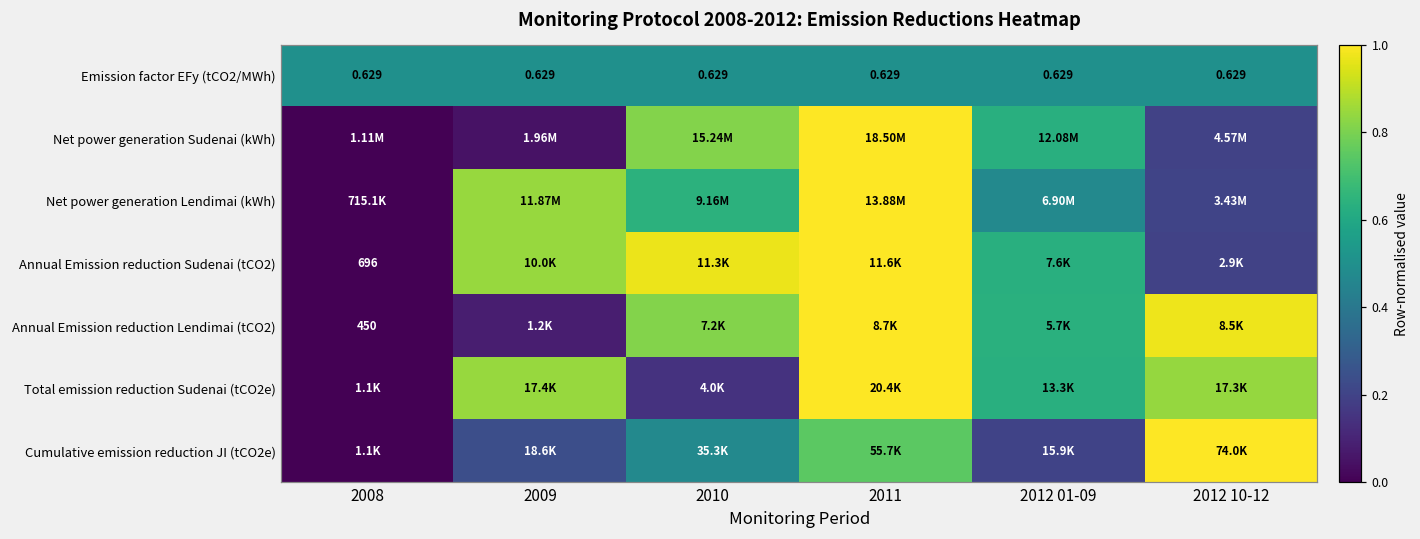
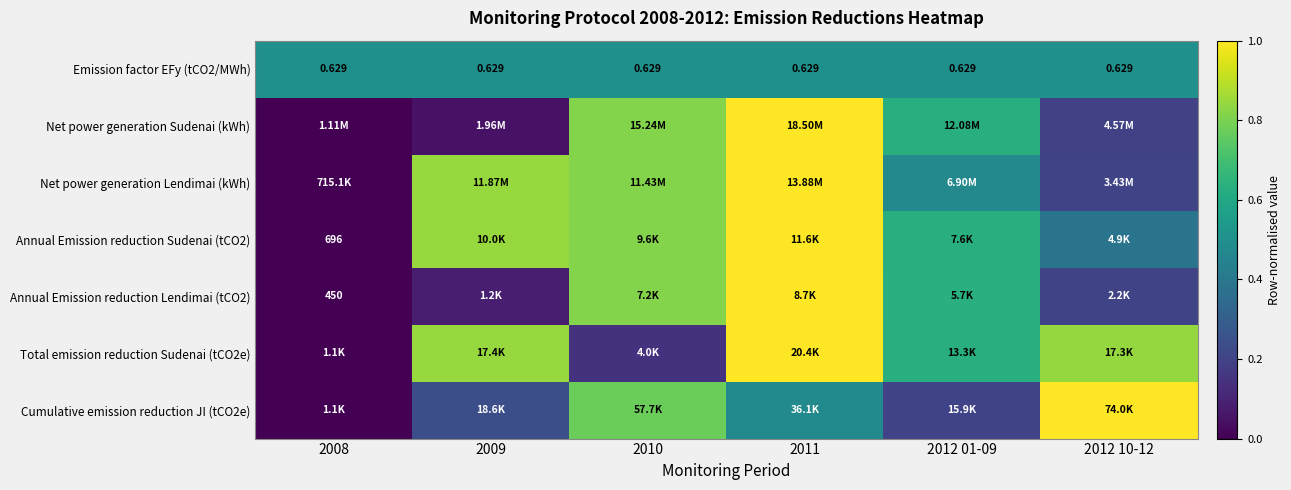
  {
    "Emission factor EFy (tCO2/MWh)": {
      "2008": "0.629",
      "2009": "0.629",
      "2010": "0.629",
      "2011": "0.629",
      "2012 01-09": "0.629",
      "2012 10-12": "0.629"
    },
    "Net power generation Sudenai (kWh)": {
      "2008": "1.11M",
      "2009": "1.96M",
      "2010": "15.24M",
      "2011": "18.50M",
      "2012 01-09": "12.08M",
      "2012 10-12": "4.57M"
    },
    "Net power generation Lendimai (kWh)": {
      "2008": "715.1K",
      "2009": "11.87M",
-     "2010": "9.16M",
+     "2010": "11.43M",
      "2011": "13.88M",
      "2012 01-09": "6.90M",
      "2012 10-12": "3.43M"
    },
    "Annual Emission reduction Sudenai (tCO2)": {
      "2008": "696",
      "2009": "10.0K",
-     "2010": "11.3K",
+     "2010": "9.6K",
      "2011": "11.6K",
      "2012 01-09": "7.6K",
-     "2012 10-12": "2.9K"
+     "2012 10-12": "4.9K"
    },
    "Annual Emission reduction Lendimai (tCO2)": {
      "2008": "450",
      "2009": "1.2K",
      "2010": "7.2K",
      "2011": "8.7K",
      "2012 01-09": "5.7K",
-     "2012 10-12": "8.5K"
+     "2012 10-12": "2.2K"
    },
    "Total emission reduction Sudenai (tCO2e)": {
      "2008": "1.1K",
      "2009": "17.4K",
      "2010": "4.0K",
      "2011": "20.4K",
      "2012 01-09": "13.3K",
      "2012 10-12": "17.3K"
    },
    "Cumulative emission reduction JI (tCO2e)": {
      "2008": "1.1K",
      "2009": "18.6K",
-     "2010": "35.3K",
-     "2011": "55.7K",
+     "2010": "57.7K",
+     "2011": "36.1K",
      "2012 01-09": "15.9K",
      "2012 10-12": "74.0K"
    }
  }
